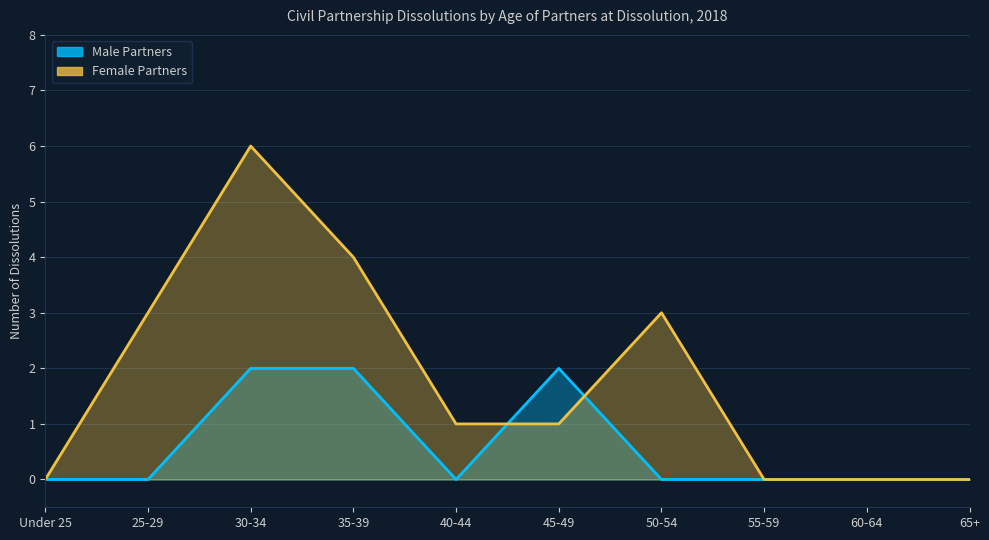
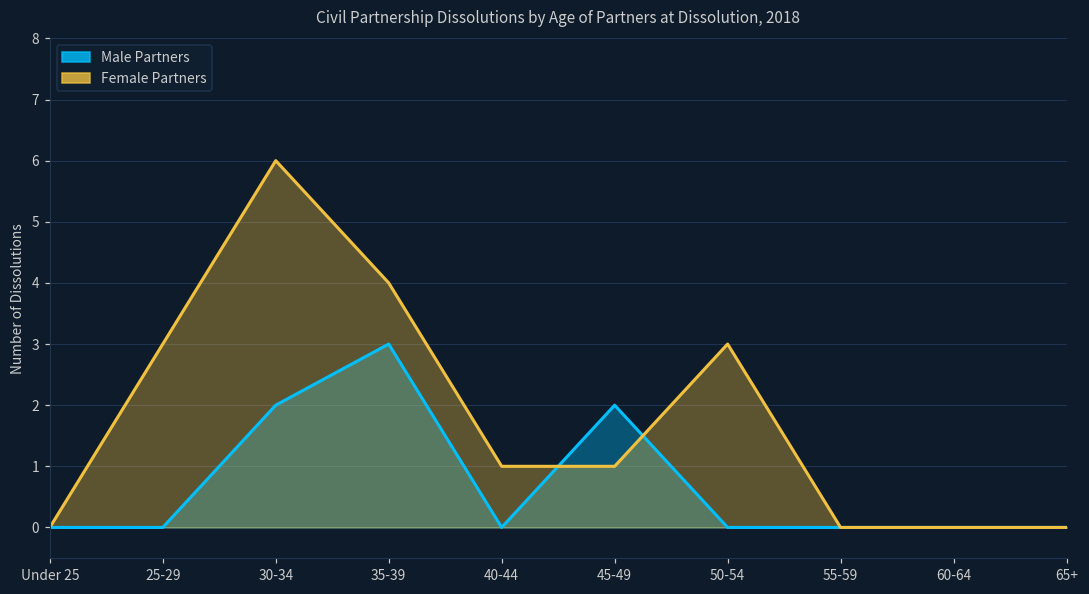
  {
    "Male Partners": {
      "25-29": 0,
      "30-34": 2,
-     "35-39": 2,
+     "35-39": 3,
      "40-44": 0,
      "45-49": 2,
      "50-54": 0
    },
    "Female Partners": {
      "25-29": 3,
      "30-34": 6,
      "35-39": 4,
      "40-44": 1,
      "45-49": 1,
      "50-54": 3
    }
  }
